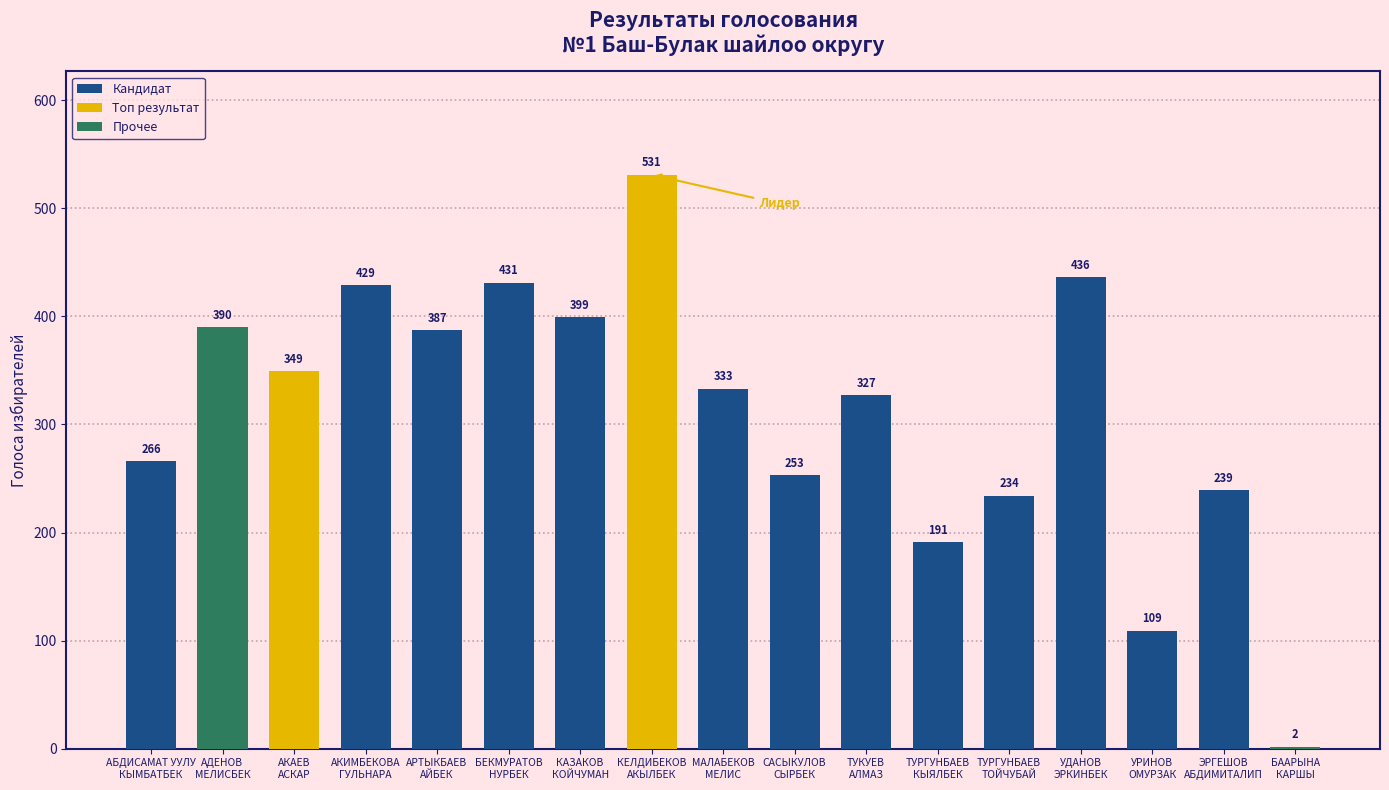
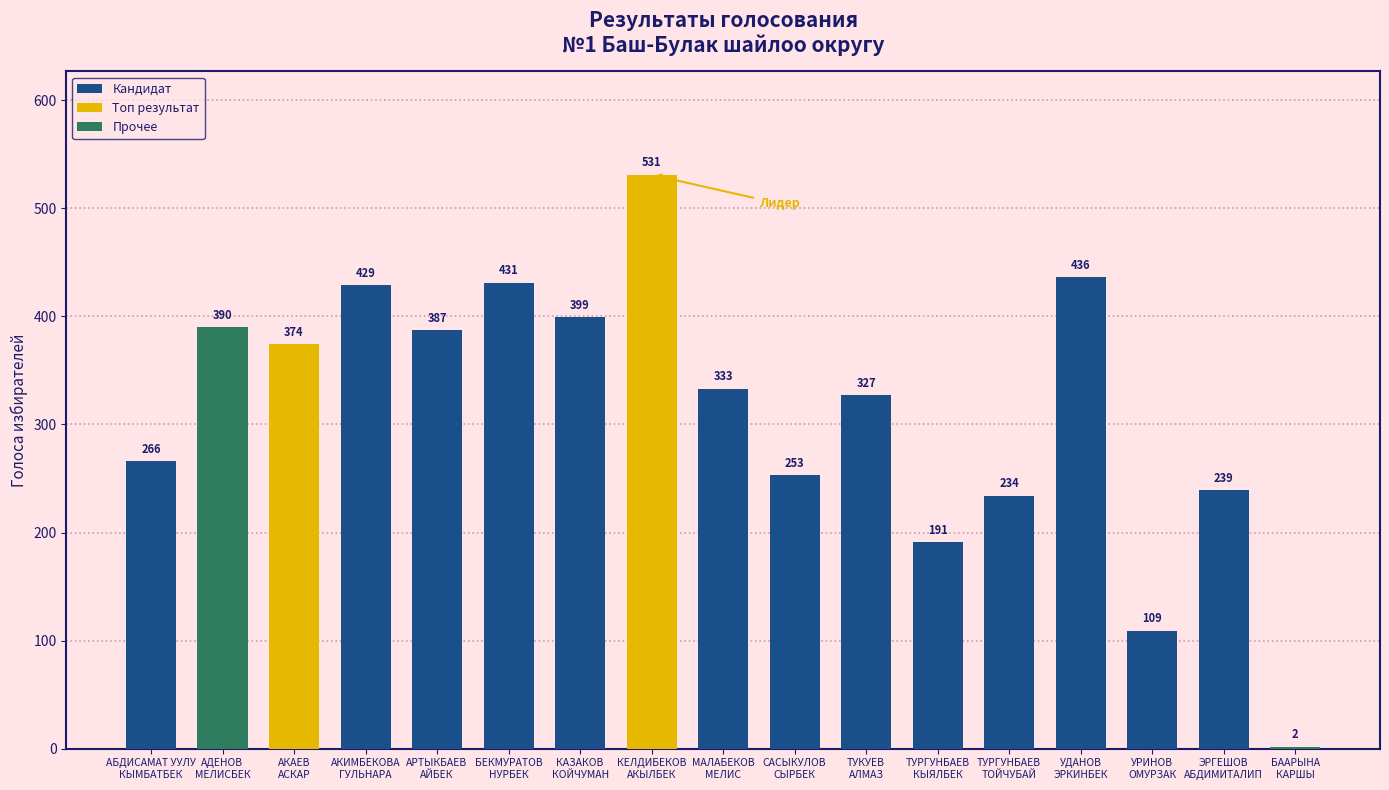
  {
    "АБДИСАМАТ УУЛУ КЫМБАТБЕК": 266,
    "АДЕНОВ МЕЛИСБЕК": 390,
-   "АКАЕВ АСКАР": 349,
+   "АКАЕВ АСКАР": 374,
    "АКИМБЕКОВА ГУЛЬНАРА": 429,
    "АРТЫКБАЕВ АЙБЕК": 387,
    "БЕКМУРАТОВ НУРБЕК": 431,
    "КАЗАКОВ КОЙЧУМАН": 399,
    "КЕЛДИБЕКОВ АКЫЛБЕК": 531,
    "МАЛАБЕКОВ МЕЛИС": 333,
    "САСЫКУЛОВ СЫРБЕК": 253,
    "ТУКУЕВ АЛМАЗ": 327,
    "ТУРГУНБАЕВ КЫЯЛБЕК": 191,
    "ТУРГУНБАЕВ ТОЙЧУБАЙ": 234,
    "УДАНОВ ЭРКИНБЕК": 436,
    "УРИНОВ ОМУРЗАК": 109,
    "ЭРГЕШОВ АБДИМИТАЛИП": 239,
    "БААРЫНА КАРШЫ": 2
  }
